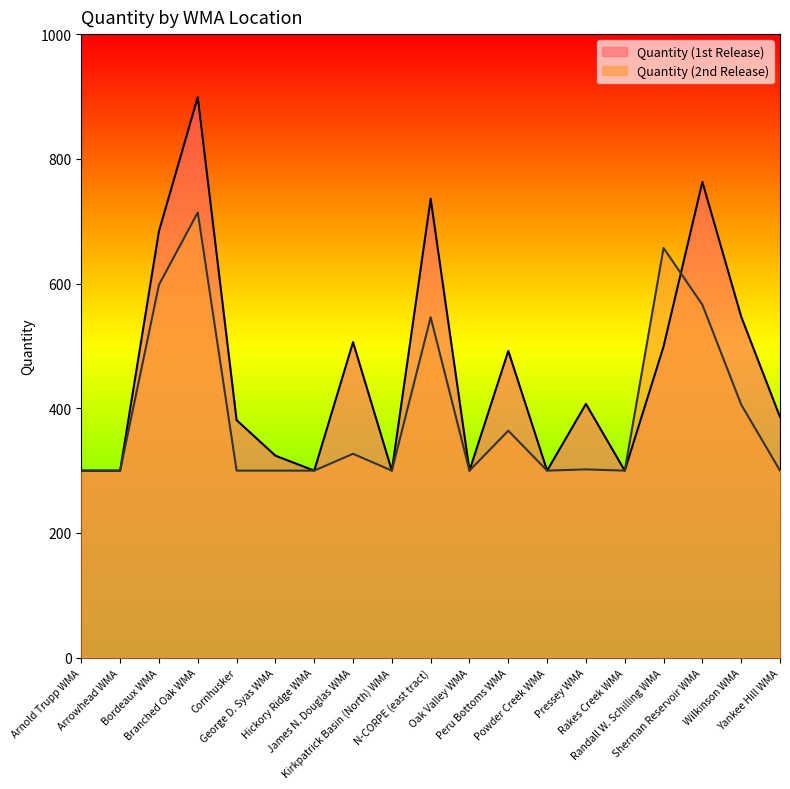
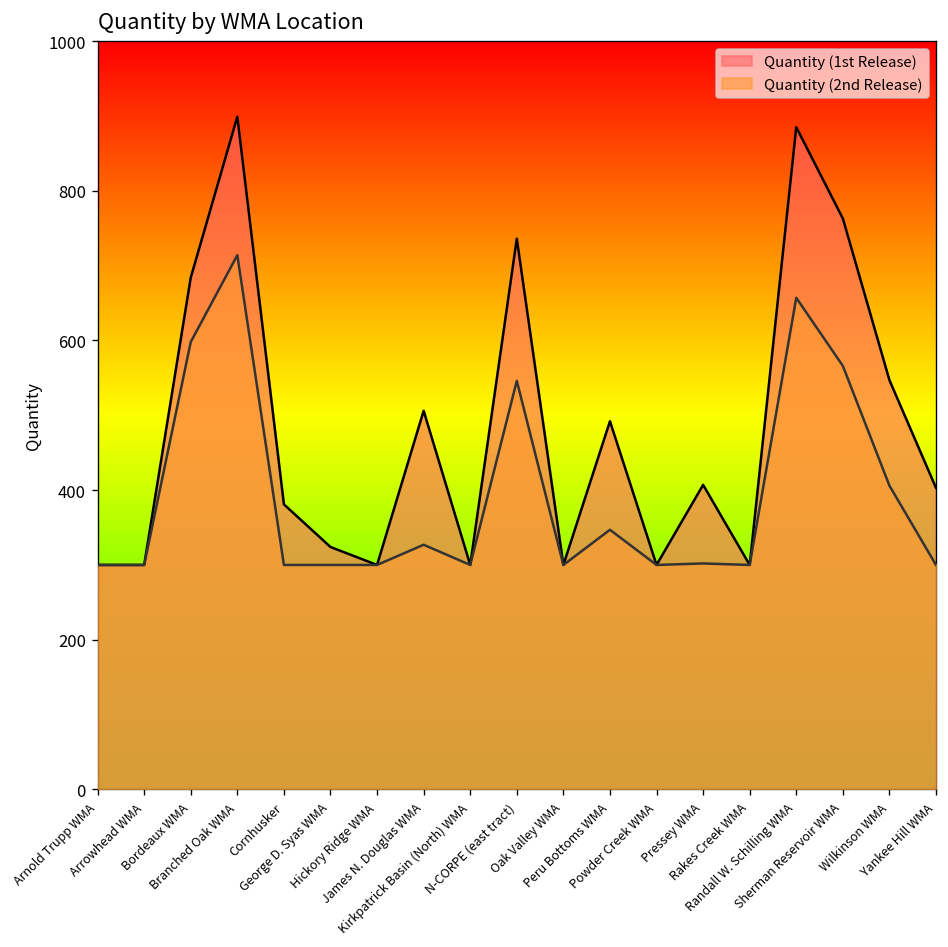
  {
    "Quantity (1st Release)": {
      "Bordeaux WMA": 680,
      "Branched Oak WMA": 900,
      "Cornhusker": 380,
      "George D. Syas WMA": 320,
      "James N. Douglas WMA": 510,
      "N-CORPE (east tract)": 740,
      "Peru Bottoms WMA": 490,
      "Pressey WMA": 410,
-     "Randall W. Schilling WMA": 500,
+     "Randall W. Schilling WMA": 890,
      "Sherman Reservoir WMA": 760,
      "Wilkinson WMA": 550,
-     "Yankee Hill WMA": 390
+     "Yankee Hill WMA": 400
    },
    "Quantity (2nd Release)": {
      "Bordeaux WMA": 600,
      "Branched Oak WMA": 710,
      "Cornhusker": 300,
      "George D. Syas WMA": 300,
      "James N. Douglas WMA": 330,
      "N-CORPE (east tract)": 550,
-     "Peru Bottoms WMA": 360,
+     "Peru Bottoms WMA": 350,
      "Pressey WMA": 300,
      "Randall W. Schilling WMA": 660,
      "Sherman Reservoir WMA": 570,
      "Wilkinson WMA": 410,
      "Yankee Hill WMA": 300
    }
  }
